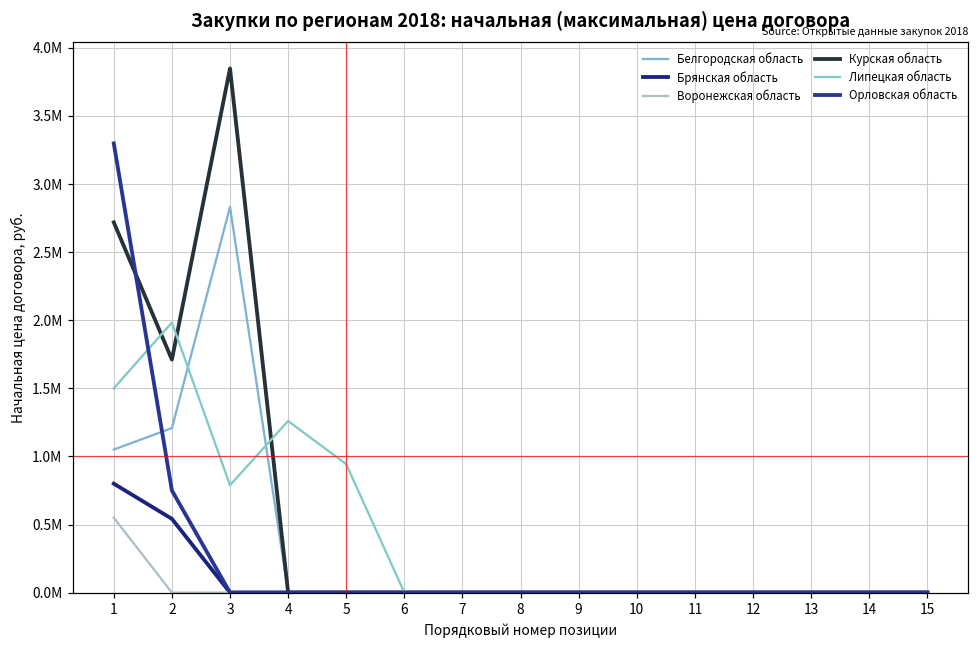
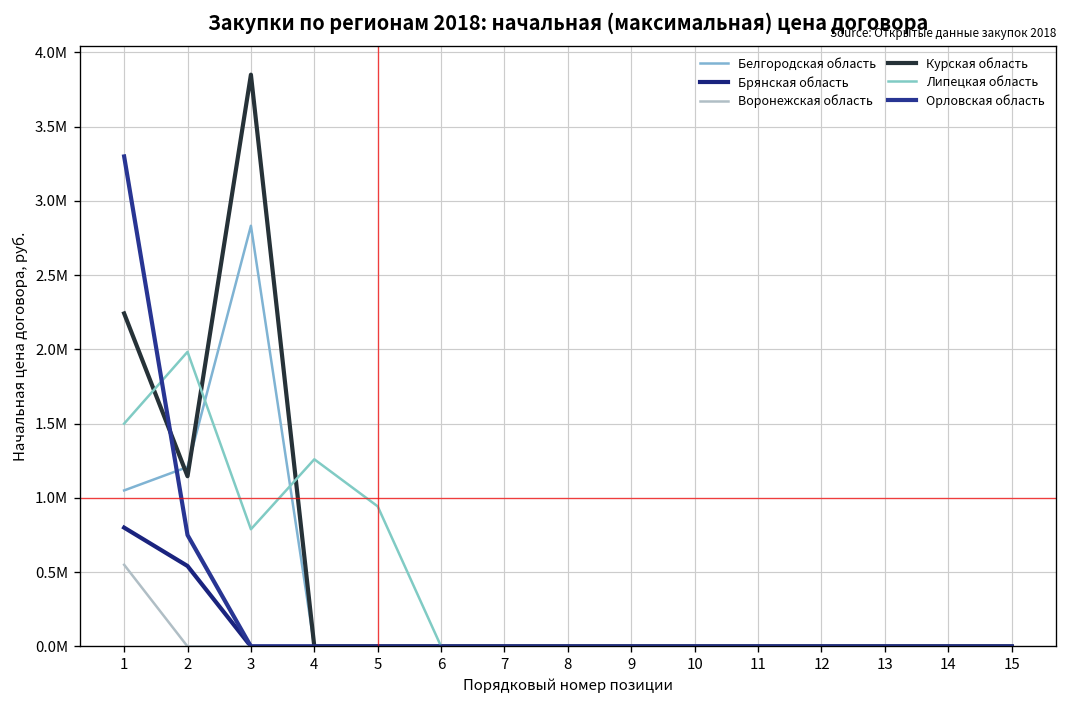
  {
    "Курская область": {
-     "1": 2720000,
-     "2": 1710000,
+     "1": 2240000,
+     "2": 1150000,
      "3": 3850000
    }
  }
